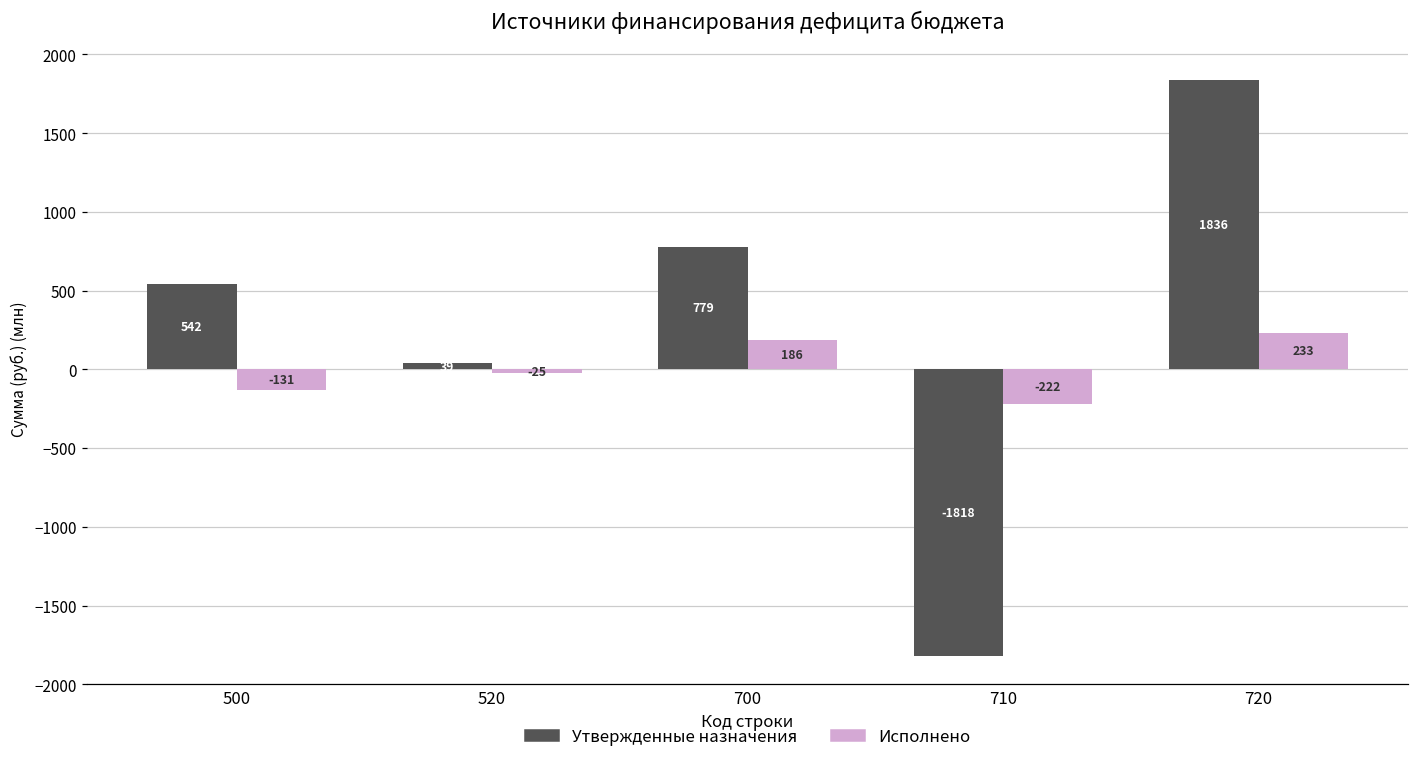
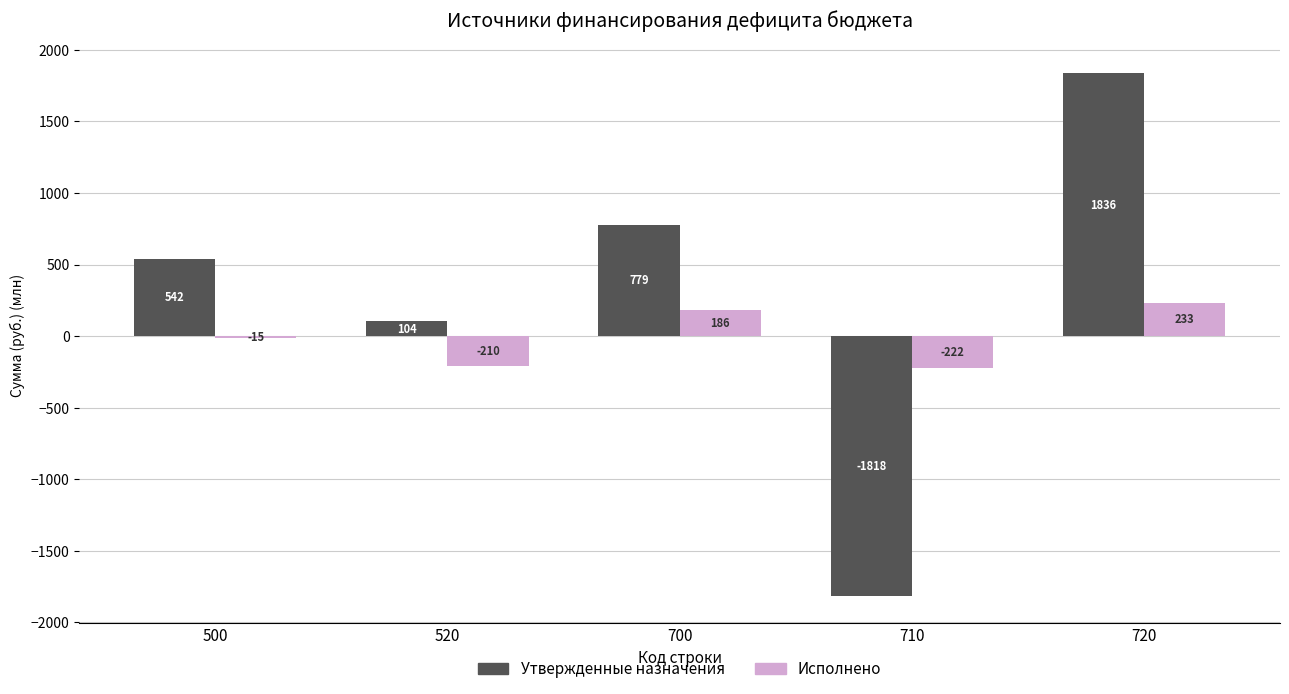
  {
    "Утвержденные назначения": {
-     "520": 40
+     "520": 100
    },
    "Исполнено": {
-     "500": -131,
-     "520": -25,
+     "500": -15,
+     "520": -210,
      "700": 186,
      "710": -222,
      "720": 233
    }
  }
